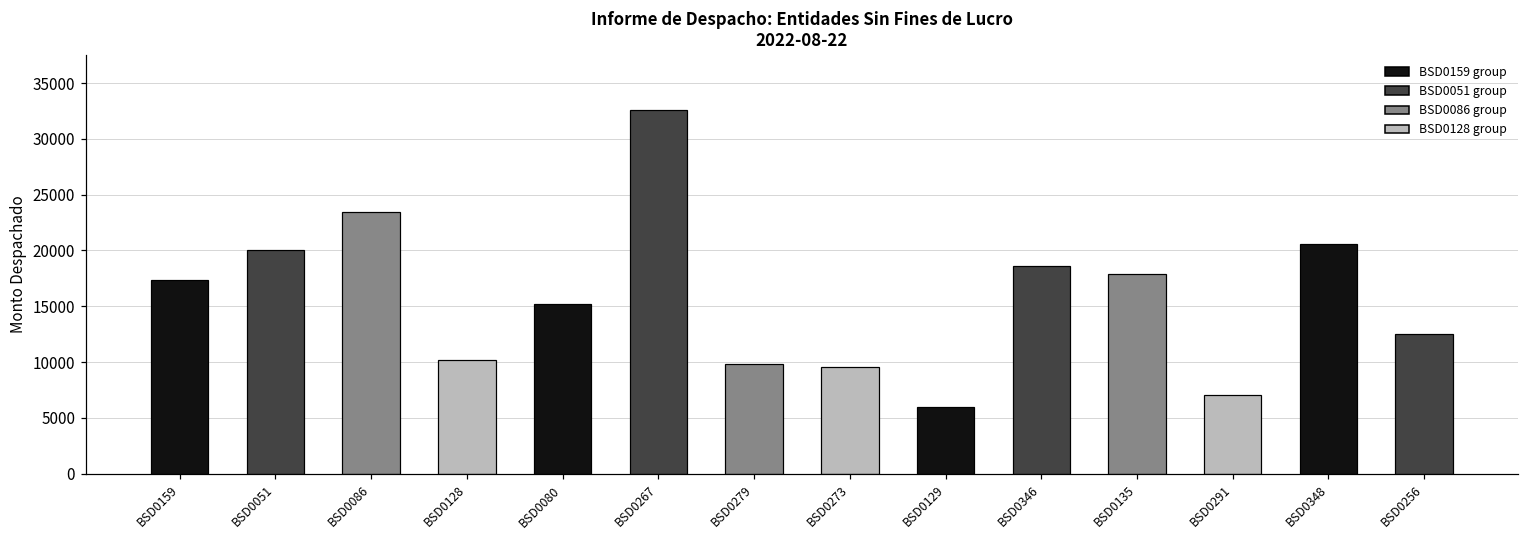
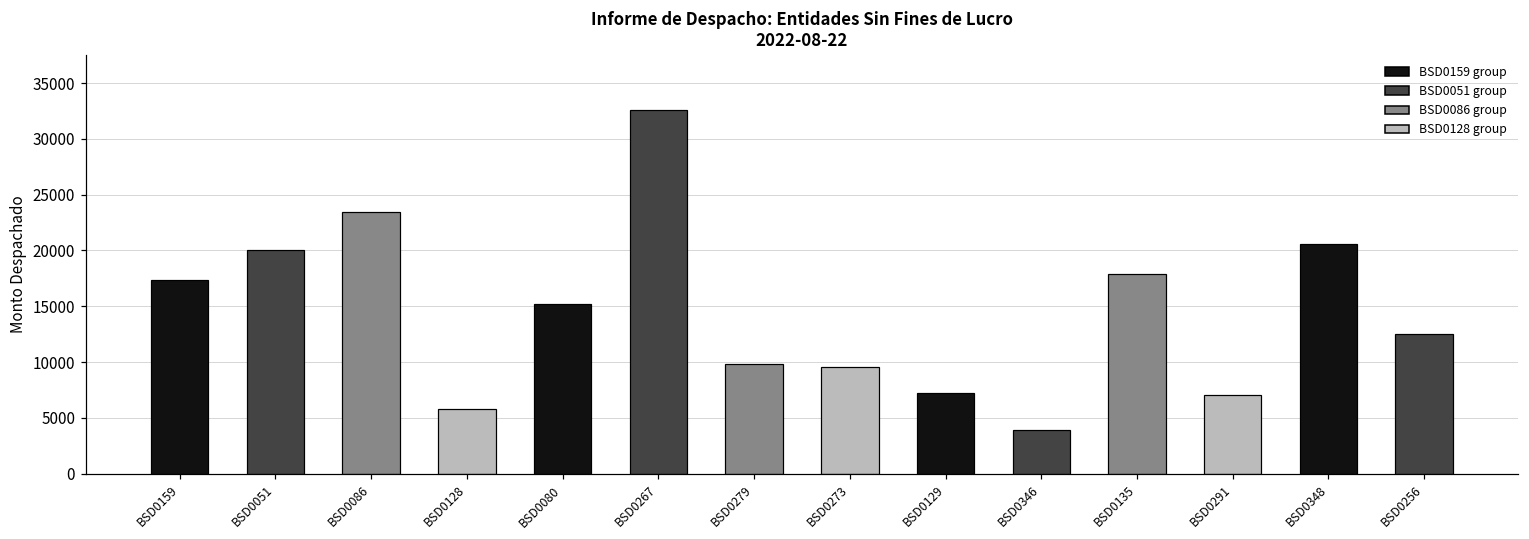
  {
    "BSD0159": 17400,
    "BSD0051": 20100,
    "BSD0086": 23500,
-   "BSD0128": 10100,
+   "BSD0128": 5800,
    "BSD0080": 15200,
    "BSD0267": 32600,
    "BSD0279": 9800,
    "BSD0273": 9500,
-   "BSD0129": 5900,
-   "BSD0346": 18700,
+   "BSD0129": 7200,
+   "BSD0346": 3900,
    "BSD0135": 17900,
    "BSD0291": 7100,
    "BSD0348": 20600,
    "BSD0256": 12500
  }
